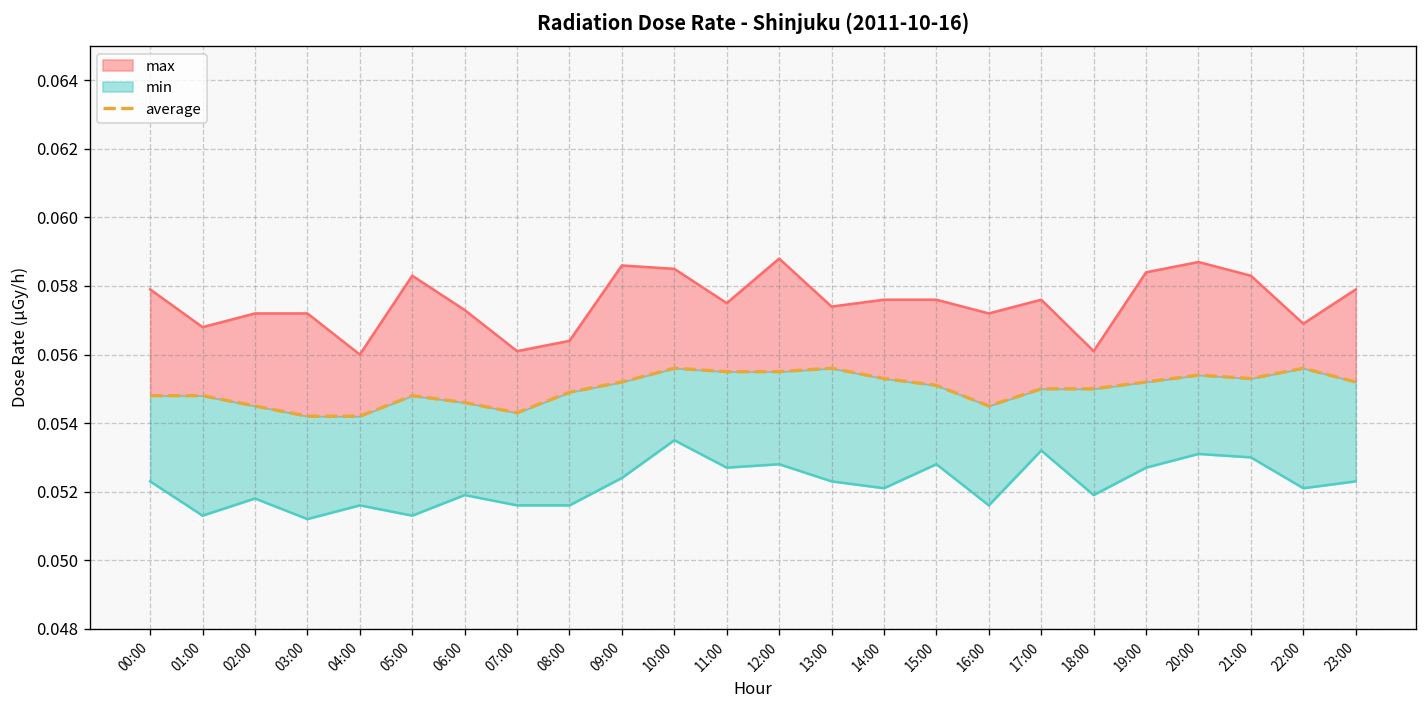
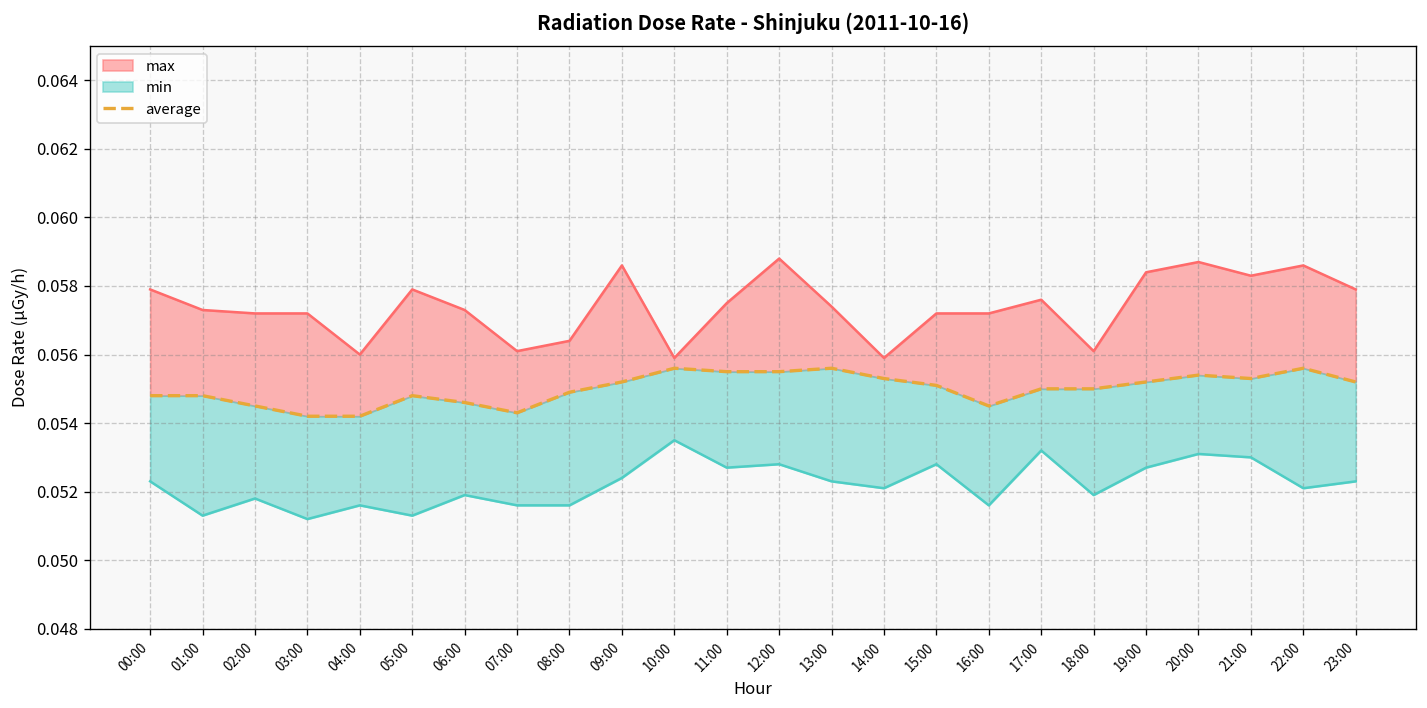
  {
    "max": {
      "00:00": 0.0579,
-     "01:00": 0.0568,
+     "01:00": 0.0573,
      "02:00": 0.0572,
      "03:00": 0.0572,
      "04:00": 0.0560,
-     "05:00": 0.0583,
+     "05:00": 0.0579,
      "06:00": 0.0573,
      "07:00": 0.0561,
      "08:00": 0.0564,
      "09:00": 0.0586,
-     "10:00": 0.0585,
+     "10:00": 0.0559,
      "11:00": 0.0575,
      "12:00": 0.0588,
      "13:00": 0.0574,
-     "14:00": 0.0576,
-     "15:00": 0.0576,
+     "14:00": 0.0559,
+     "15:00": 0.0572,
      "16:00": 0.0572,
      "17:00": 0.0576,
      "18:00": 0.0561,
      "19:00": 0.0584,
      "20:00": 0.0587,
      "21:00": 0.0583,
-     "22:00": 0.0569,
+     "22:00": 0.0586,
      "23:00": 0.0579
    }
  }
